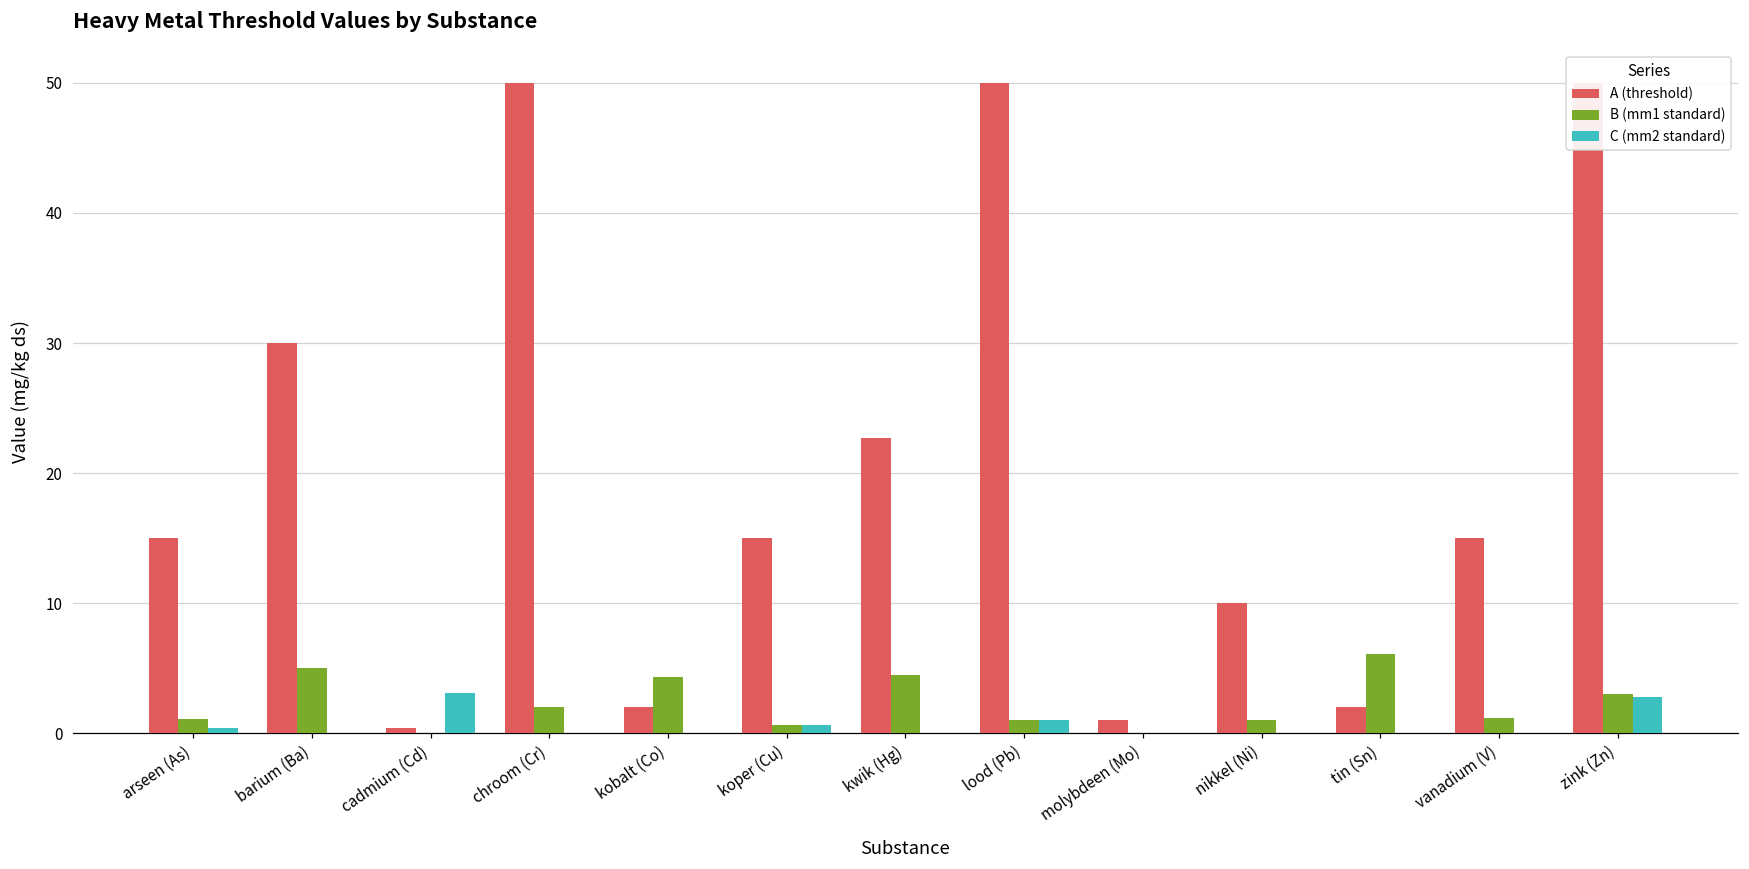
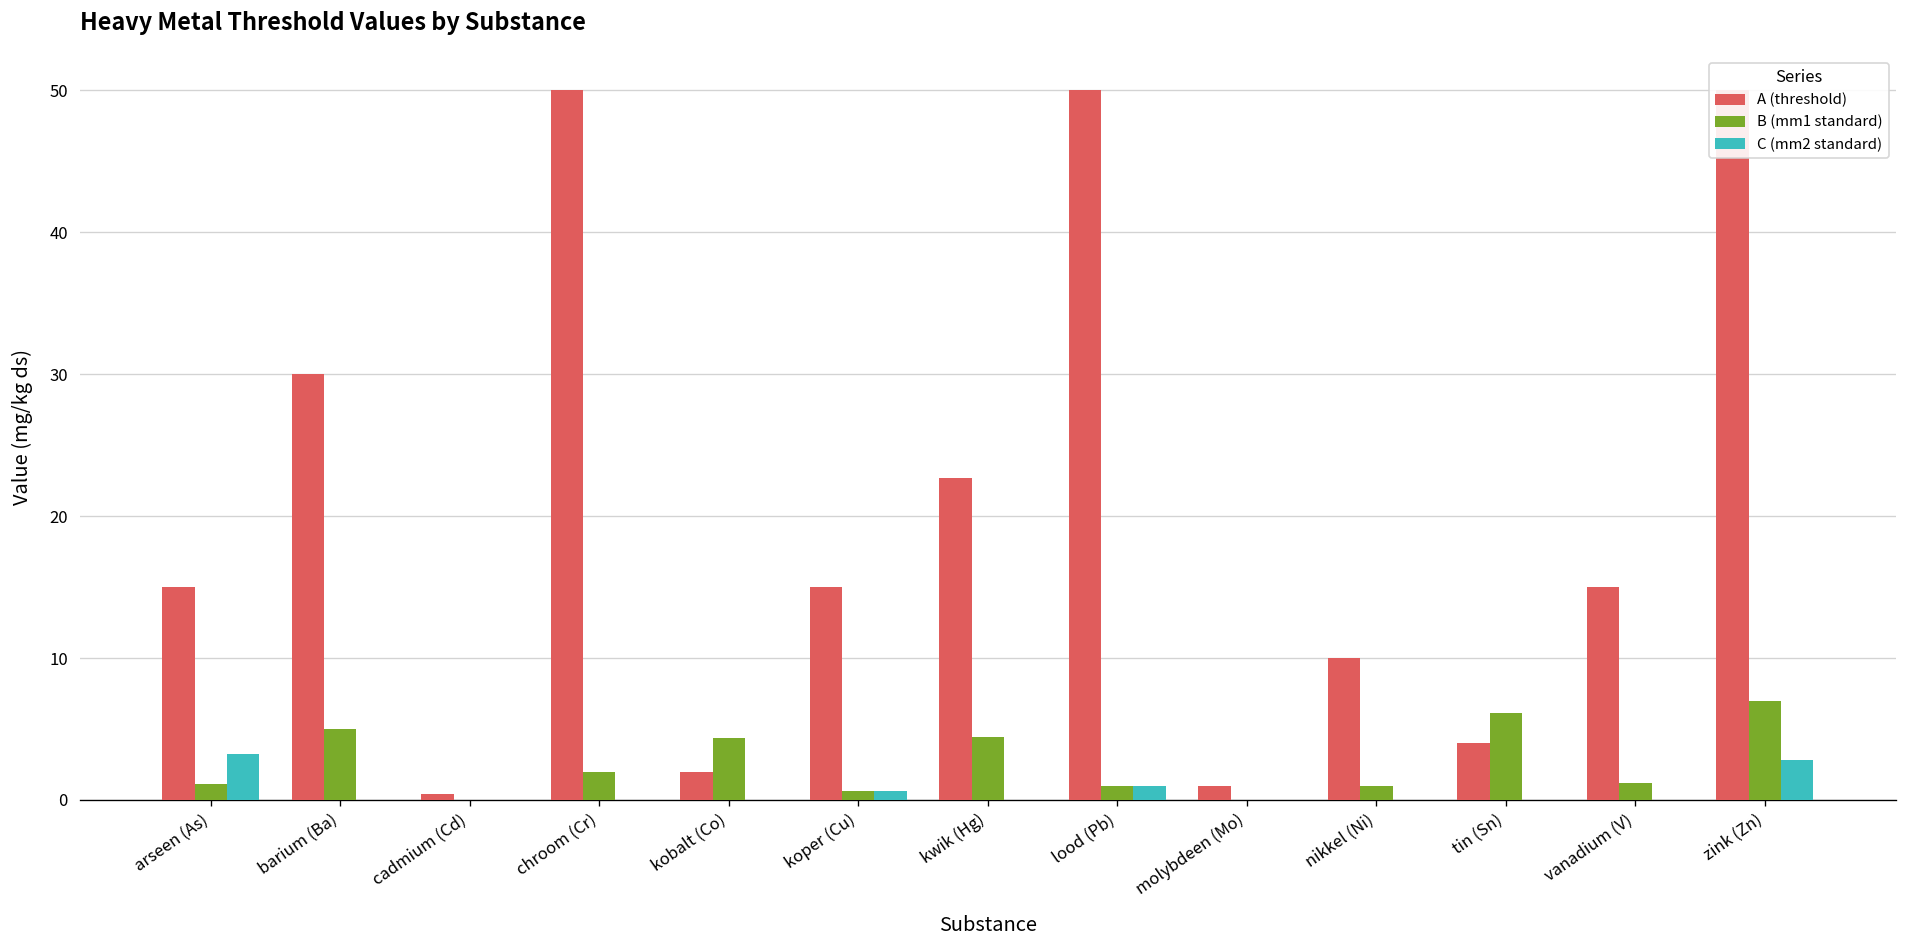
  {
    "A (threshold)": {
      "arseen (As)": 15,
      "barium (Ba)": 30,
      "cadmium (Cd)": 0.4,
      "chroom (Cr)": 50,
      "kobalt (Co)": 2,
      "koper (Cu)": 15,
      "kwik (Hg)": 22.7,
      "lood (Pb)": 50,
      "molybdeen (Mo)": 1,
      "nikkel (Ni)": 10,
-     "tin (Sn)": 2,
+     "tin (Sn)": 4,
      "vanadium (V)": 15
    },
    "B (mm1 standard)": {
      "arseen (As)": 1,
      "barium (Ba)": 5,
      "chroom (Cr)": 2,
      "kobalt (Co)": 4.4,
      "koper (Cu)": 0.6,
      "kwik (Hg)": 4.4,
      "lood (Pb)": 1,
      "molybdeen (Mo)": 0,
      "nikkel (Ni)": 1,
      "tin (Sn)": 6,
      "vanadium (V)": 1,
-     "zink (Zn)": 3
+     "zink (Zn)": 7
    },
    "C (mm2 standard)": {
-     "arseen (As)": 0.4,
+     "arseen (As)": 3.2,
      "barium (Ba)": 0.0,
-     "cadmium (Cd)": 3.1,
+     "cadmium (Cd)": 0.0,
      "chroom (Cr)": 0.0,
      "kobalt (Co)": 0.0,
      "koper (Cu)": 0.6,
      "lood (Pb)": 1.0,
      "molybdeen (Mo)": 0.0,
      "nikkel (Ni)": 0.0,
      "tin (Sn)": 0.0,
      "vanadium (V)": 0.0,
      "zink (Zn)": 2.8
    }
  }
